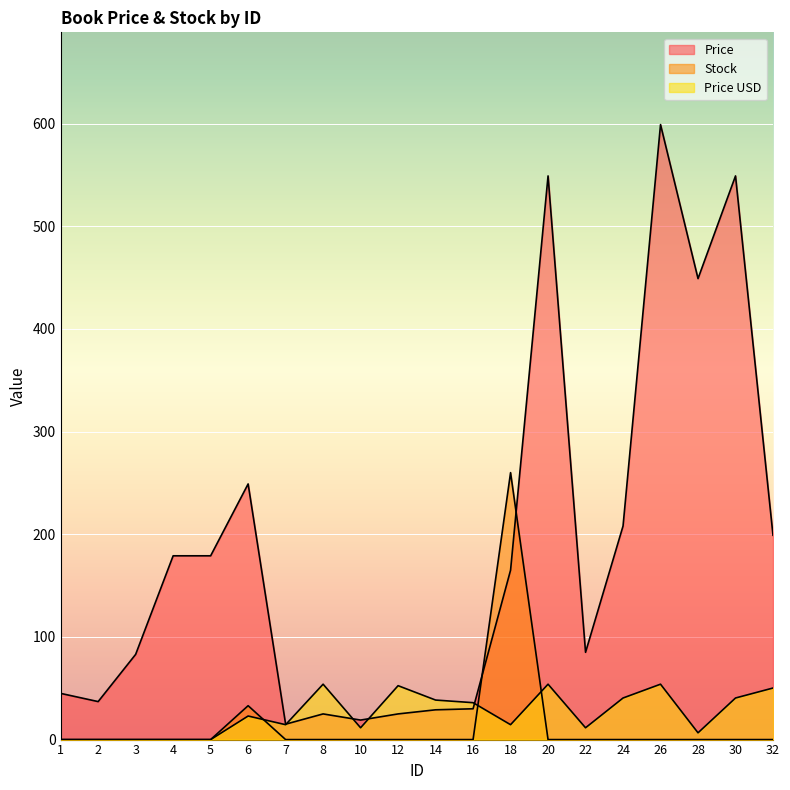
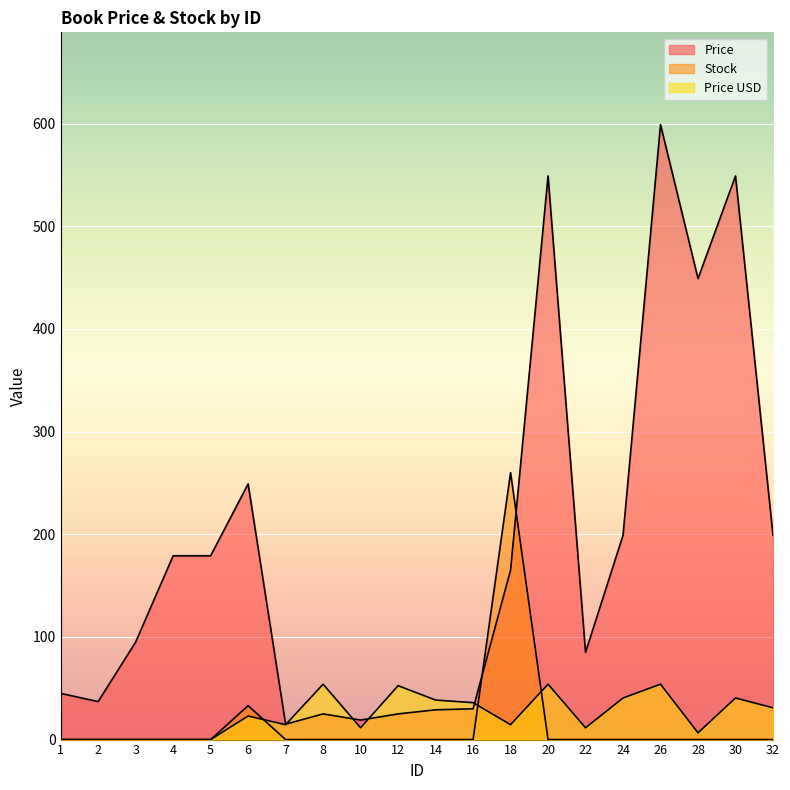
  {
    "Price": {
      "1": 45,
      "2": 37,
-     "3": 83,
+     "3": 95,
      "4": 179,
      "5": 179,
      "6": 249,
      "8": 25,
      "10": 19,
      "12": 25,
      "14": 29,
      "16": 30,
      "18": 165,
      "20": 549,
      "22": 85,
-     "24": 208,
+     "24": 199,
      "26": 599,
      "28": 449,
      "30": 549,
      "32": 199
    },
    "Stock": {
      "6": 33,
      "7": 0,
      "8": 0,
      "10": 0,
      "12": 0,
      "14": 0,
      "16": 0,
      "18": 260,
      "20": 0,
      "22": 0,
      "24": 0,
      "26": 0,
      "28": 0,
      "30": 0,
      "32": 0
    },
    "Price USD": {
      "6": 23,
      "8": 54,
      "10": 12,
      "12": 53,
      "14": 39,
      "16": 36,
      "18": 15,
      "20": 54,
      "22": 12,
      "24": 41,
      "26": 54,
      "28": 7,
      "30": 41,
-     "32": 50
+     "32": 31
    }
  }
